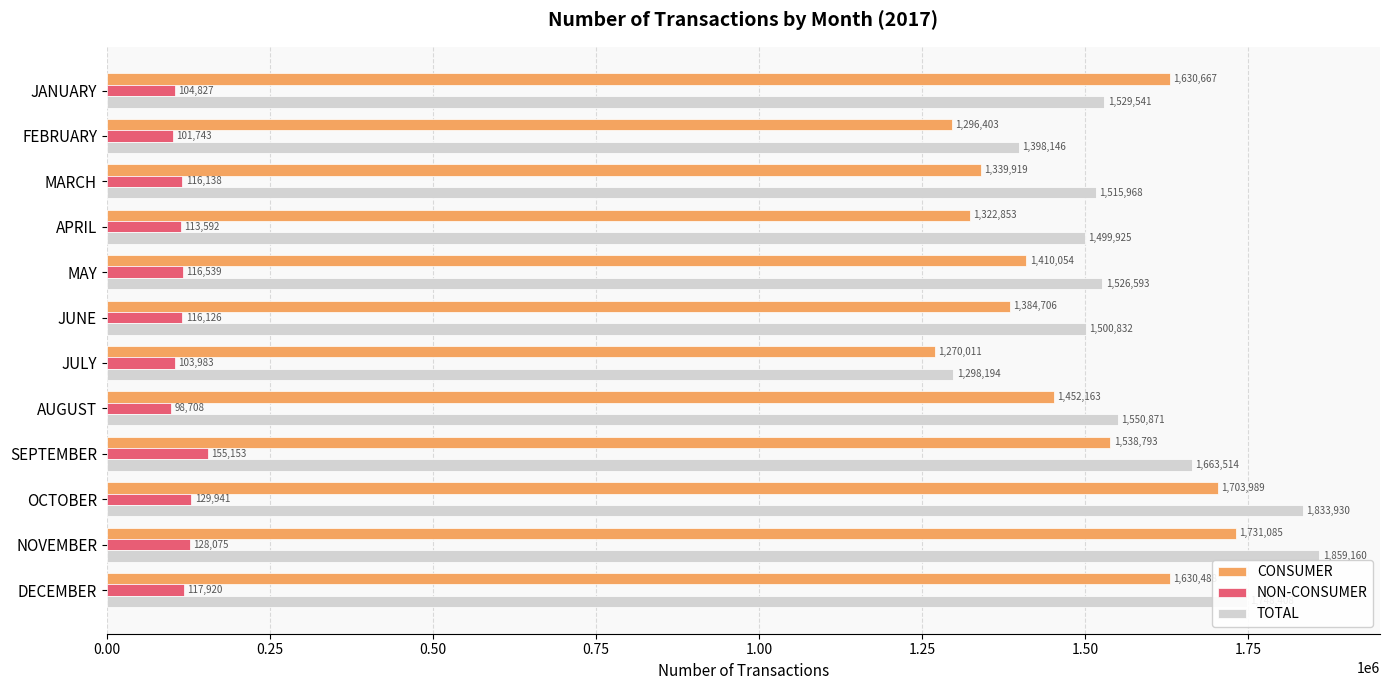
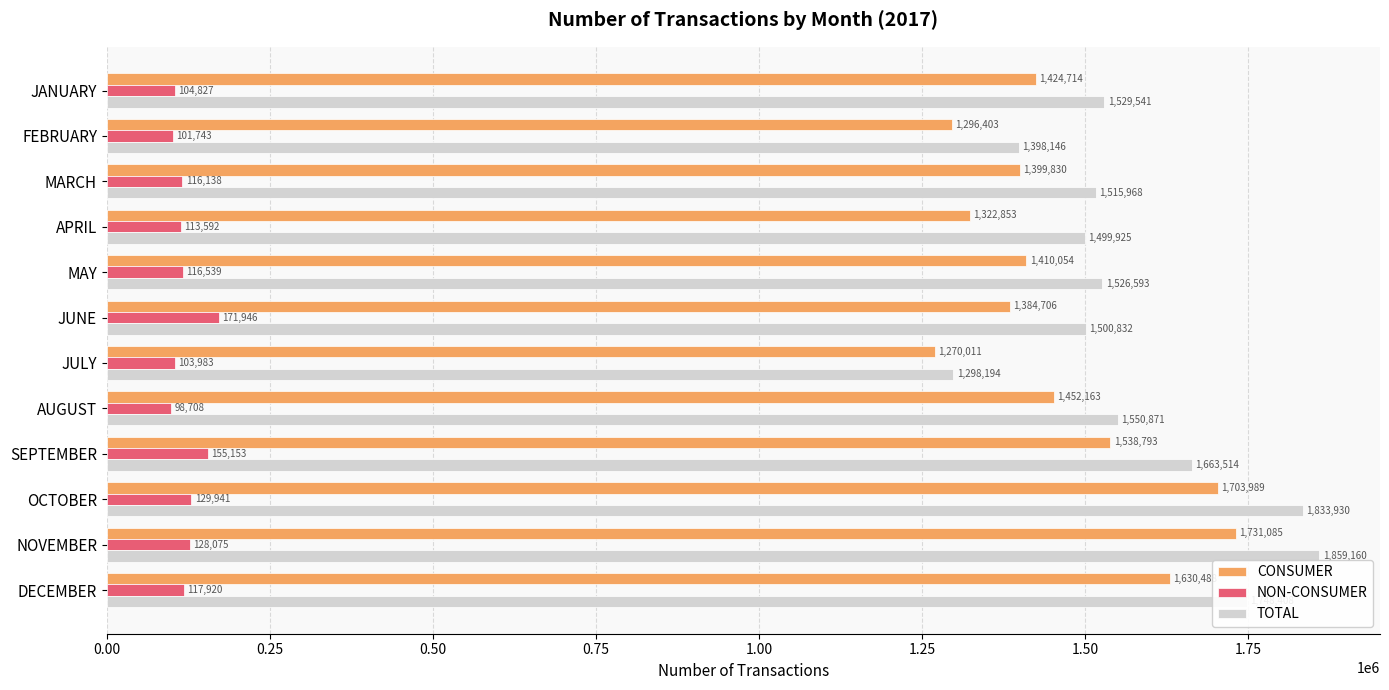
  {
    "CONSUMER": {
-     "JANUARY": "1,630,667",
+     "JANUARY": "1,424,714",
      "FEBRUARY": "1,296,403",
-     "MARCH": "1,339,919",
+     "MARCH": "1,399,830",
      "APRIL": "1,322,853",
      "MAY": "1,410,054",
      "JUNE": "1,384,706",
      "JULY": "1,270,011",
      "AUGUST": "1,452,163",
      "SEPTEMBER": "1,538,793",
      "OCTOBER": "1,703,989",
      "NOVEMBER": "1,731,085"
    },
    "NON-CONSUMER": {
      "JANUARY": "104,827",
      "FEBRUARY": "101,743",
      "MARCH": "116,138",
      "APRIL": "113,592",
      "MAY": "116,539",
-     "JUNE": "116,126",
+     "JUNE": "171,946",
      "JULY": "103,983",
      "AUGUST": "98,708",
      "SEPTEMBER": "155,153",
      "OCTOBER": "129,941",
      "NOVEMBER": "128,075",
      "DECEMBER": "117,920"
    },
    "TOTAL": {
      "JANUARY": "1,529,541",
      "FEBRUARY": "1,398,146",
      "MARCH": "1,515,968",
      "APRIL": "1,499,925",
      "MAY": "1,526,593",
      "JUNE": "1,500,832",
      "JULY": "1,298,194",
      "AUGUST": "1,550,871",
      "SEPTEMBER": "1,663,514",
      "OCTOBER": "1,833,930"
    }
  }
